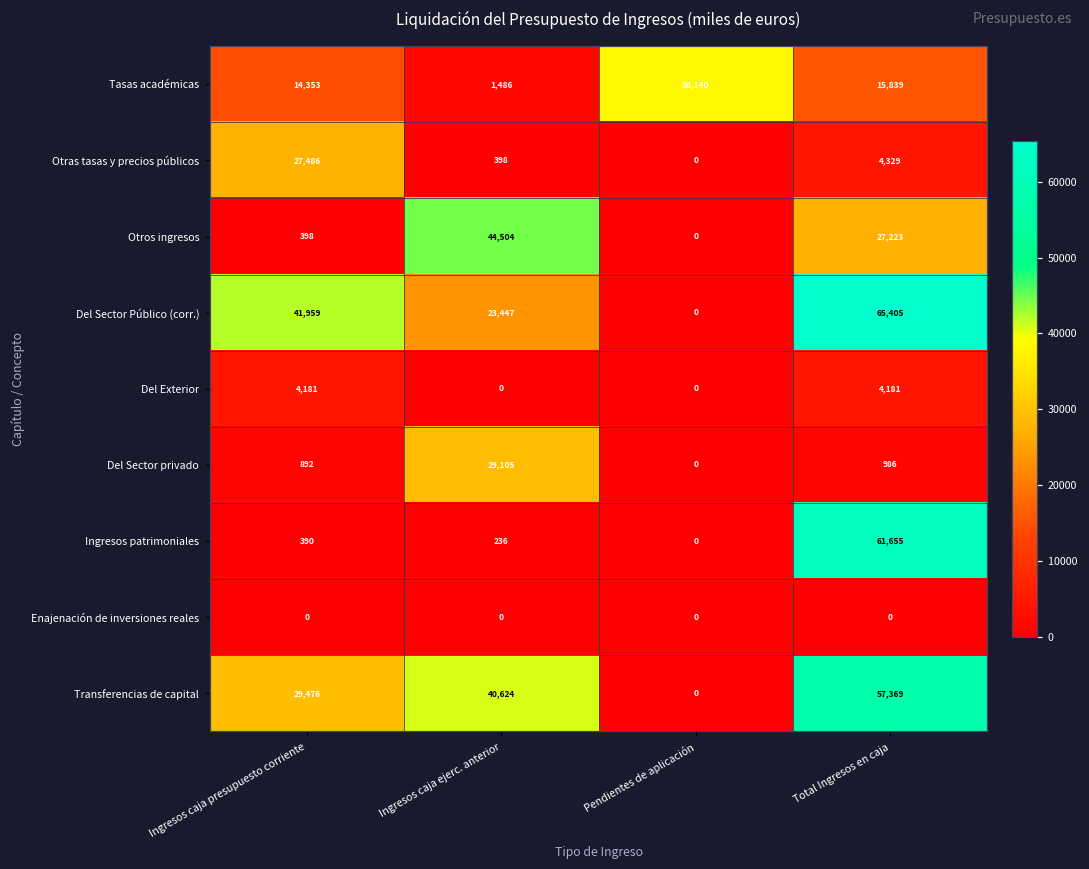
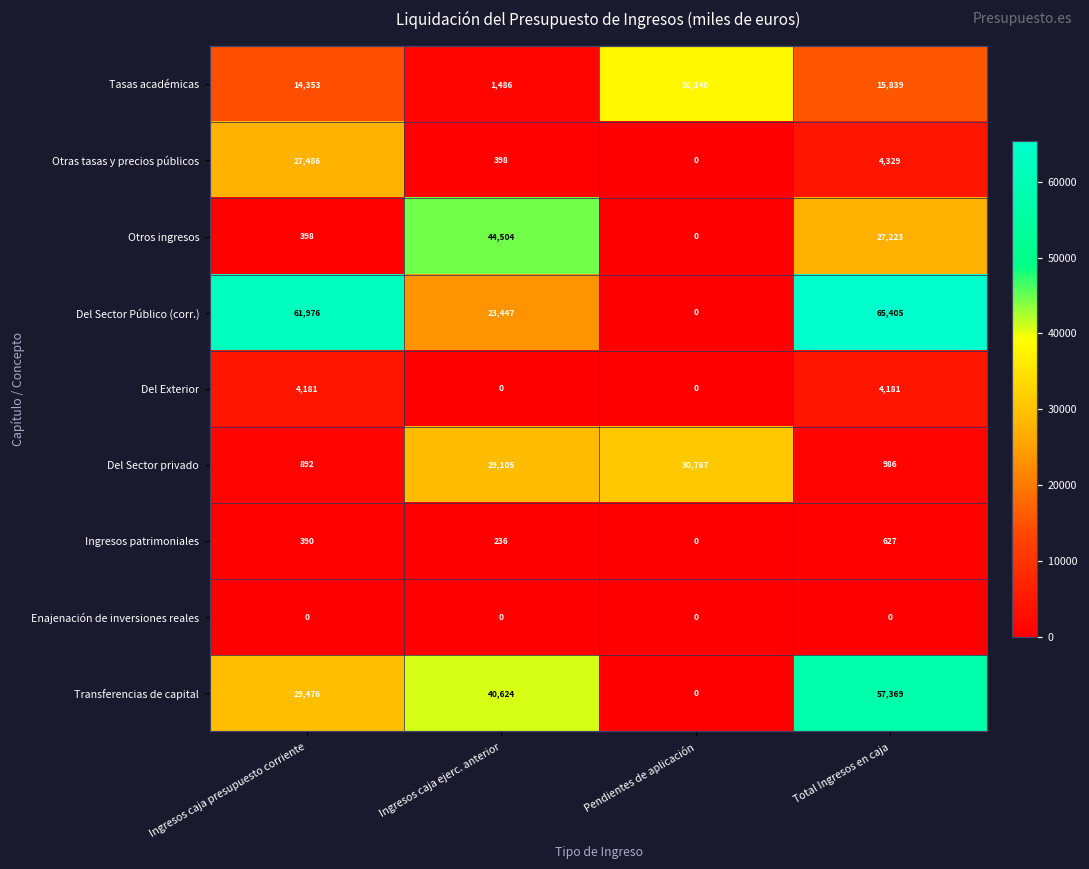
  {
    "Tasas académicas": {
      "Ingresos caja presupuesto corriente": "14,353",
      "Ingresos caja ejerc. anterior": "1,486",
      "Pendientes de aplicación": "38,140",
      "Total Ingresos en caja": "15,839"
    },
    "Otras tasas y precios públicos": {
      "Ingresos caja presupuesto corriente": "27,486",
      "Ingresos caja ejerc. anterior": "398",
      "Pendientes de aplicación": "0",
      "Total Ingresos en caja": "4,329"
    },
    "Otros ingresos": {
      "Ingresos caja presupuesto corriente": "398",
      "Ingresos caja ejerc. anterior": "44,504",
      "Pendientes de aplicación": "0",
      "Total Ingresos en caja": "27,223"
    },
    "Del Sector Público (corr.)": {
-     "Ingresos caja presupuesto corriente": "41,959",
+     "Ingresos caja presupuesto corriente": "61,976",
      "Ingresos caja ejerc. anterior": "23,447",
      "Pendientes de aplicación": "0",
      "Total Ingresos en caja": "65,405"
    },
    "Del Exterior": {
      "Ingresos caja presupuesto corriente": "4,181",
      "Ingresos caja ejerc. anterior": "0",
      "Pendientes de aplicación": "0",
      "Total Ingresos en caja": "4,181"
    },
    "Del Sector privado": {
      "Ingresos caja presupuesto corriente": "892",
      "Ingresos caja ejerc. anterior": "29,105",
-     "Pendientes de aplicación": "0",
+     "Pendientes de aplicación": "30,767",
      "Total Ingresos en caja": "986"
    },
    "Ingresos patrimoniales": {
      "Ingresos caja presupuesto corriente": "390",
      "Ingresos caja ejerc. anterior": "236",
      "Pendientes de aplicación": "0",
-     "Total Ingresos en caja": "61,655"
+     "Total Ingresos en caja": "627"
    },
    "Enajenación de inversiones reales": {
      "Ingresos caja presupuesto corriente": "0",
      "Ingresos caja ejerc. anterior": "0",
      "Pendientes de aplicación": "0",
      "Total Ingresos en caja": "0"
    },
    "Transferencias de capital": {
      "Ingresos caja presupuesto corriente": "29,476",
      "Ingresos caja ejerc. anterior": "40,624",
      "Pendientes de aplicación": "0",
      "Total Ingresos en caja": "57,369"
    }
  }
